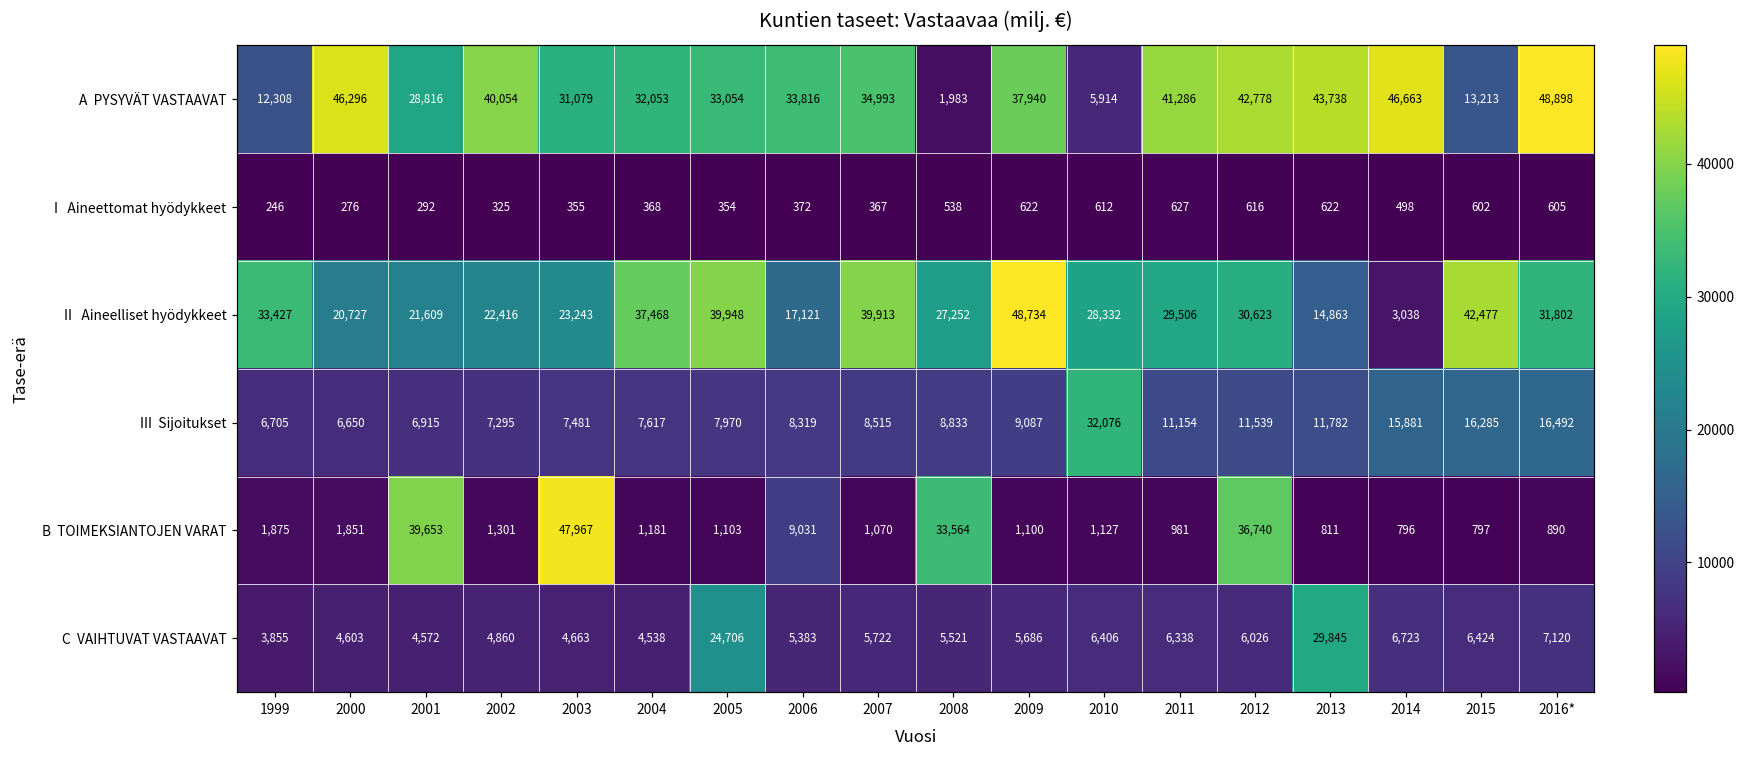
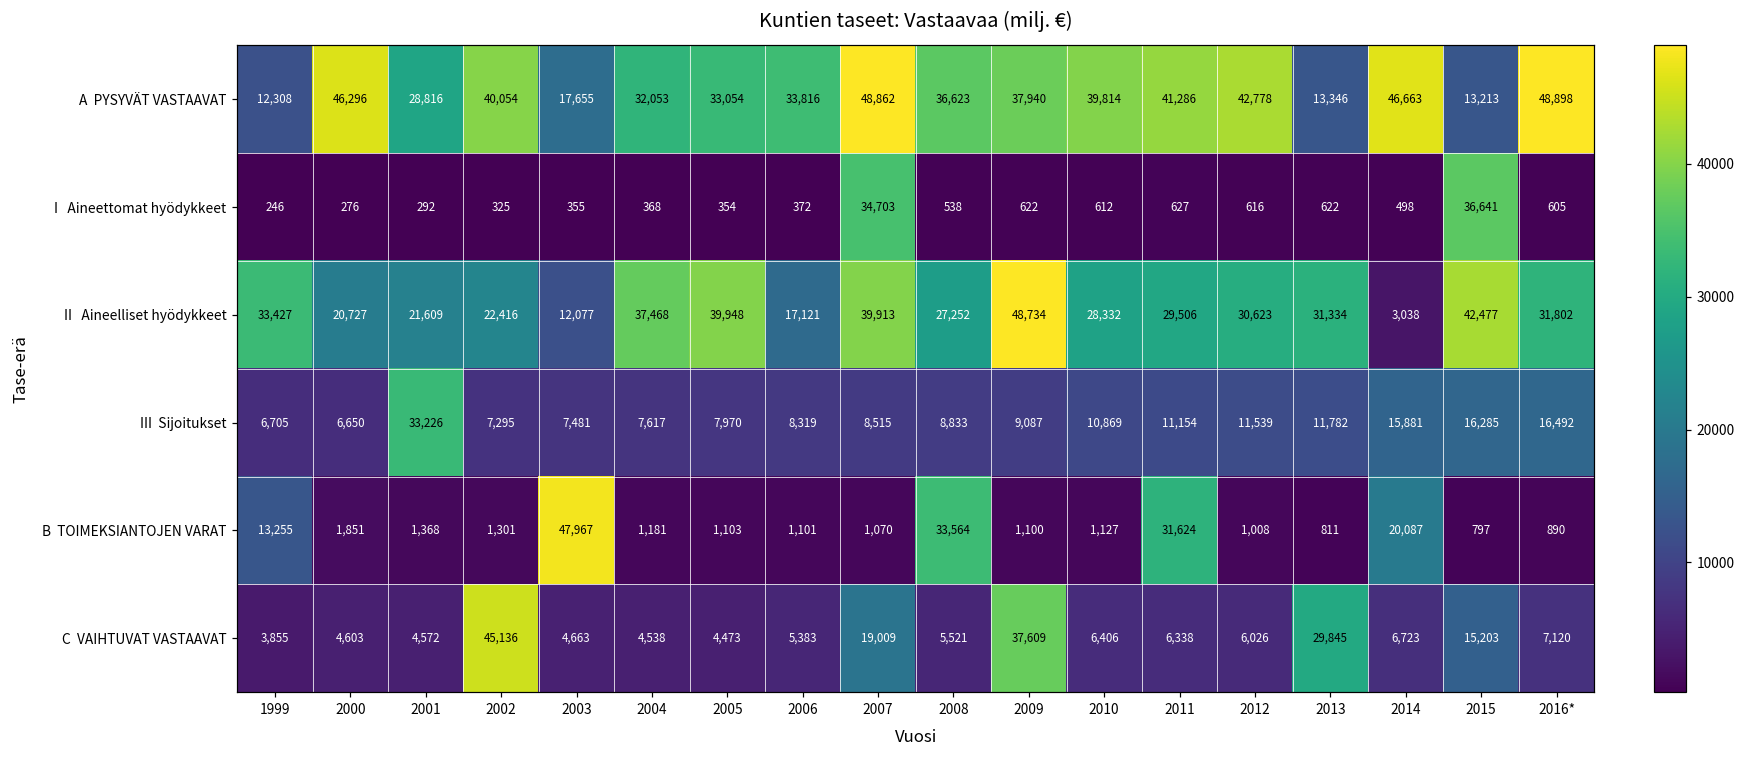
  {
    "A PYSYVÄT VASTAAVAT": {
      "1999": "12,308",
      "2000": "46,296",
      "2001": "28,816",
      "2002": "40,054",
-     "2003": "31,079",
+     "2003": "17,655",
      "2004": "32,053",
      "2005": "33,054",
      "2006": "33,816",
-     "2007": "34,993",
-     "2008": "1,983",
+     "2007": "48,862",
+     "2008": "36,623",
      "2009": "37,940",
-     "2010": "5,914",
+     "2010": "39,814",
      "2011": "41,286",
      "2012": "42,778",
-     "2013": "43,738",
+     "2013": "13,346",
      "2014": "46,663",
      "2015": "13,213",
      "2016*": "48,898"
    },
    "I Aineettomat hyödykkeet": {
      "1999": "246",
      "2000": "276",
      "2001": "292",
      "2002": "325",
      "2003": "355",
      "2004": "368",
      "2005": "354",
      "2006": "372",
-     "2007": "367",
+     "2007": "34,703",
      "2008": "538",
      "2009": "622",
      "2010": "612",
      "2011": "627",
      "2012": "616",
      "2013": "622",
      "2014": "498",
-     "2015": "602",
+     "2015": "36,641",
      "2016*": "605"
    },
    "II Aineelliset hyödykkeet": {
      "1999": "33,427",
      "2000": "20,727",
      "2001": "21,609",
      "2002": "22,416",
-     "2003": "23,243",
+     "2003": "12,077",
      "2004": "37,468",
      "2005": "39,948",
      "2006": "17,121",
      "2007": "39,913",
      "2008": "27,252",
      "2009": "48,734",
      "2010": "28,332",
      "2011": "29,506",
      "2012": "30,623",
-     "2013": "14,863",
+     "2013": "31,334",
      "2014": "3,038",
      "2015": "42,477",
      "2016*": "31,802"
    },
    "III Sijoitukset": {
      "1999": "6,705",
      "2000": "6,650",
-     "2001": "6,915",
+     "2001": "33,226",
      "2002": "7,295",
      "2003": "7,481",
      "2004": "7,617",
      "2005": "7,970",
      "2006": "8,319",
      "2007": "8,515",
      "2008": "8,833",
      "2009": "9,087",
-     "2010": "32,076",
+     "2010": "10,869",
      "2011": "11,154",
      "2012": "11,539",
      "2013": "11,782",
      "2014": "15,881",
      "2015": "16,285",
      "2016*": "16,492"
    },
    "B TOIMEKSIANTOJEN VARAT": {
-     "1999": "1,875",
+     "1999": "13,255",
      "2000": "1,851",
-     "2001": "39,653",
+     "2001": "1,368",
      "2002": "1,301",
      "2003": "47,967",
      "2004": "1,181",
      "2005": "1,103",
-     "2006": "9,031",
+     "2006": "1,101",
      "2007": "1,070",
      "2008": "33,564",
      "2009": "1,100",
      "2010": "1,127",
-     "2011": "981",
-     "2012": "36,740",
+     "2011": "31,624",
+     "2012": "1,008",
      "2013": "811",
-     "2014": "796",
+     "2014": "20,087",
      "2015": "797",
      "2016*": "890"
    },
    "C VAIHTUVAT VASTAAVAT": {
      "1999": "3,855",
      "2000": "4,603",
      "2001": "4,572",
-     "2002": "4,860",
+     "2002": "45,136",
      "2003": "4,663",
      "2004": "4,538",
-     "2005": "24,706",
+     "2005": "4,473",
      "2006": "5,383",
-     "2007": "5,722",
+     "2007": "19,009",
      "2008": "5,521",
-     "2009": "5,686",
+     "2009": "37,609",
      "2010": "6,406",
      "2011": "6,338",
      "2012": "6,026",
      "2013": "29,845",
      "2014": "6,723",
-     "2015": "6,424",
+     "2015": "15,203",
      "2016*": "7,120"
    }
  }
